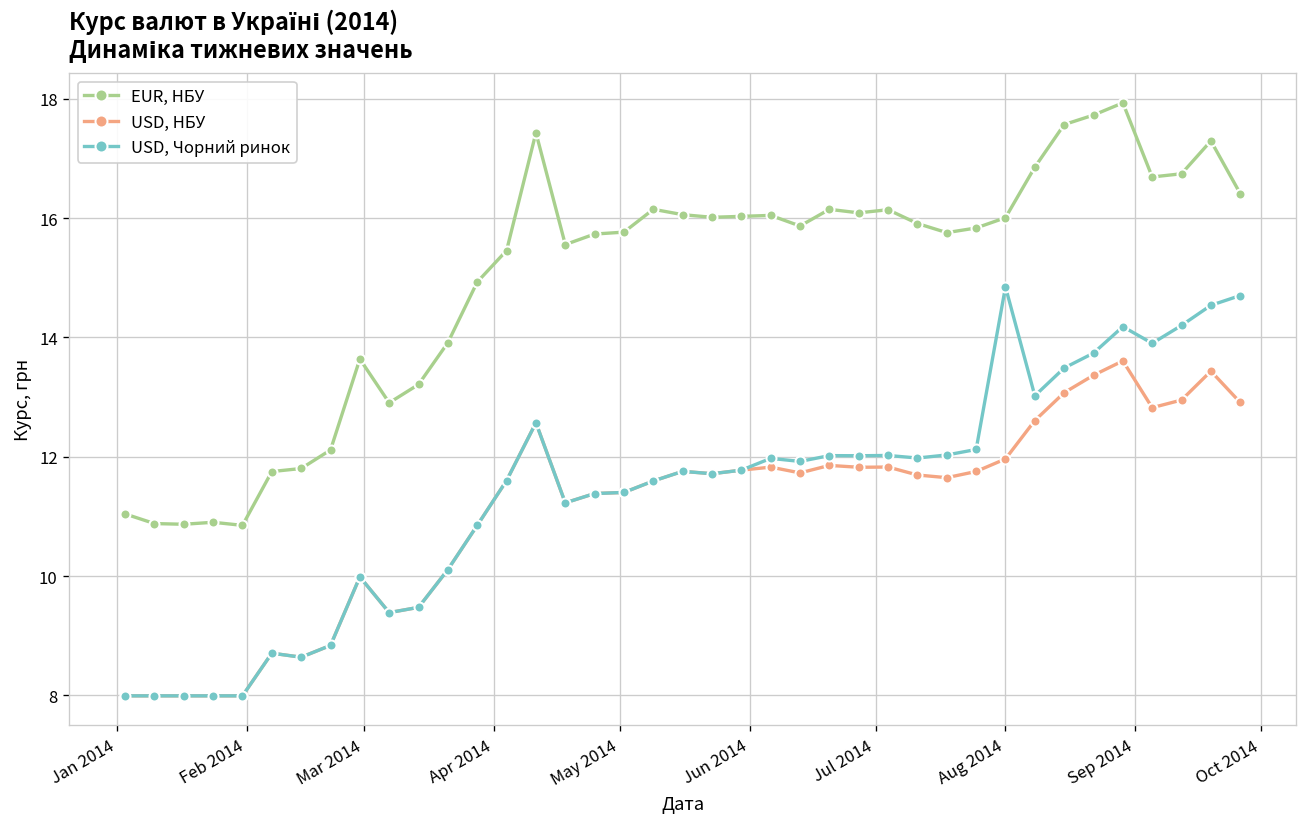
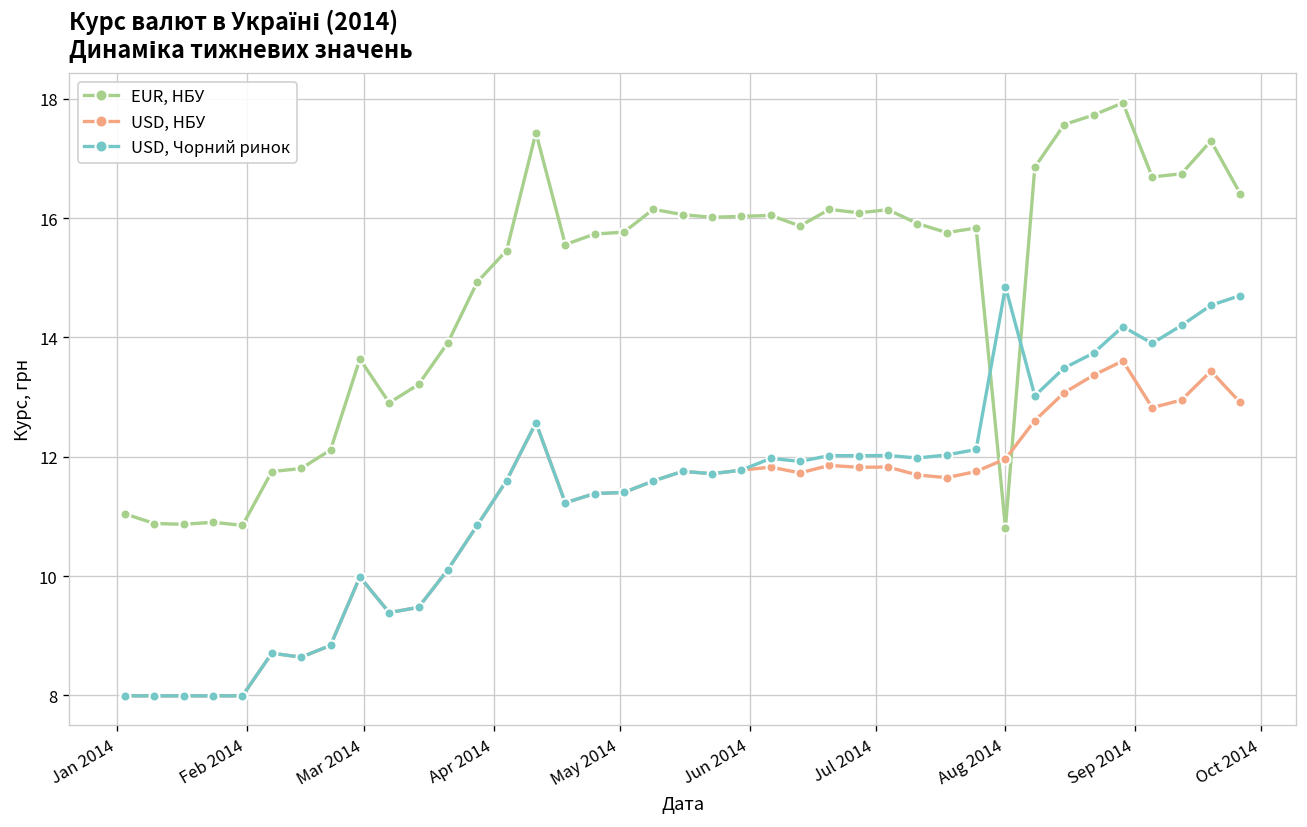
  {
    "EUR, НБУ": {
-     "Aug 2014": 16.0
+     "Aug 2014": 10.8
    },
    "USD, НБУ": {
      "Aug 2014": 12.0
    },
    "USD, Чорний ринок": {
      "Aug 2014": 14.8
    }
  }
